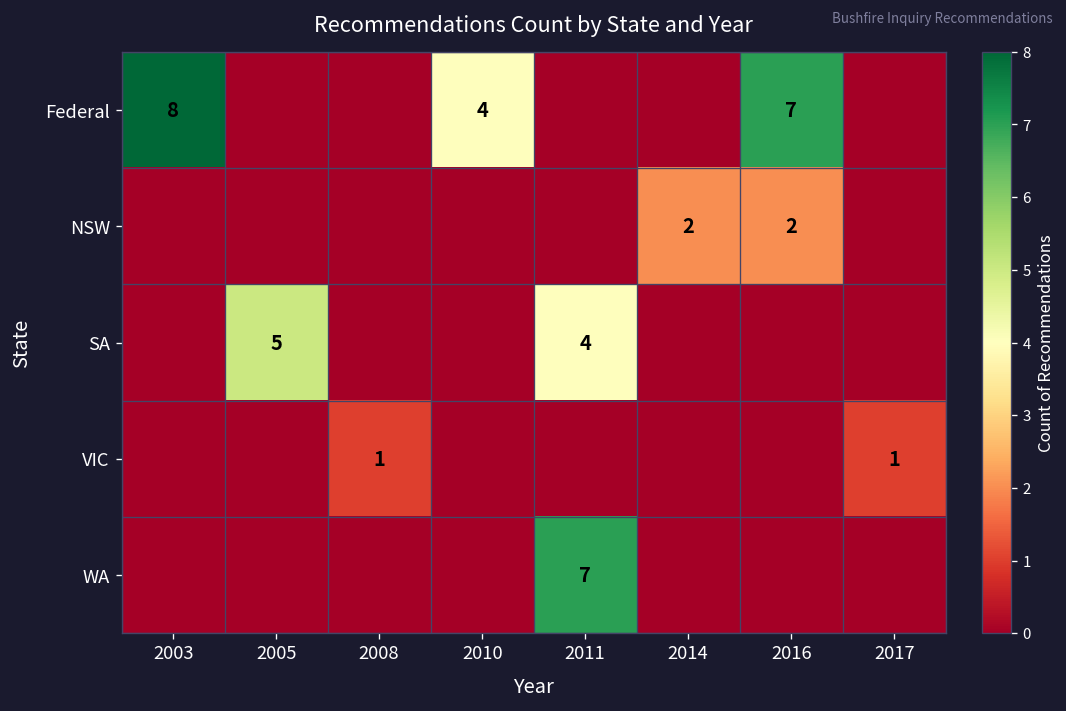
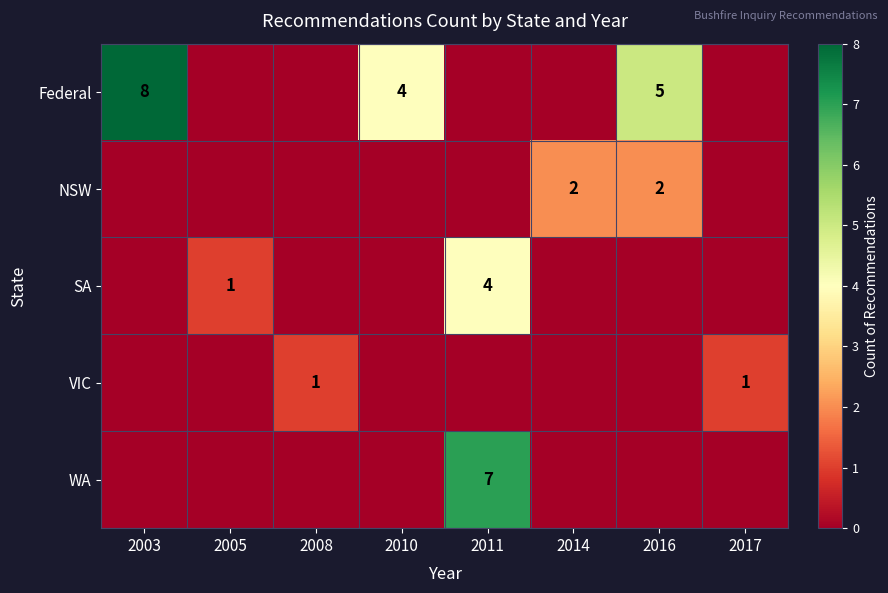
  {
    "Federal": {
      "2003": 8,
      "2010": 4,
-     "2016": 7
+     "2016": 5
    },
    "NSW": {
      "2014": 2,
      "2016": 2
    },
    "SA": {
-     "2005": 5,
+     "2005": 1,
      "2011": 4
    },
    "VIC": {
      "2008": 1,
      "2017": 1
    },
    "WA": {
      "2011": 7
    }
  }
